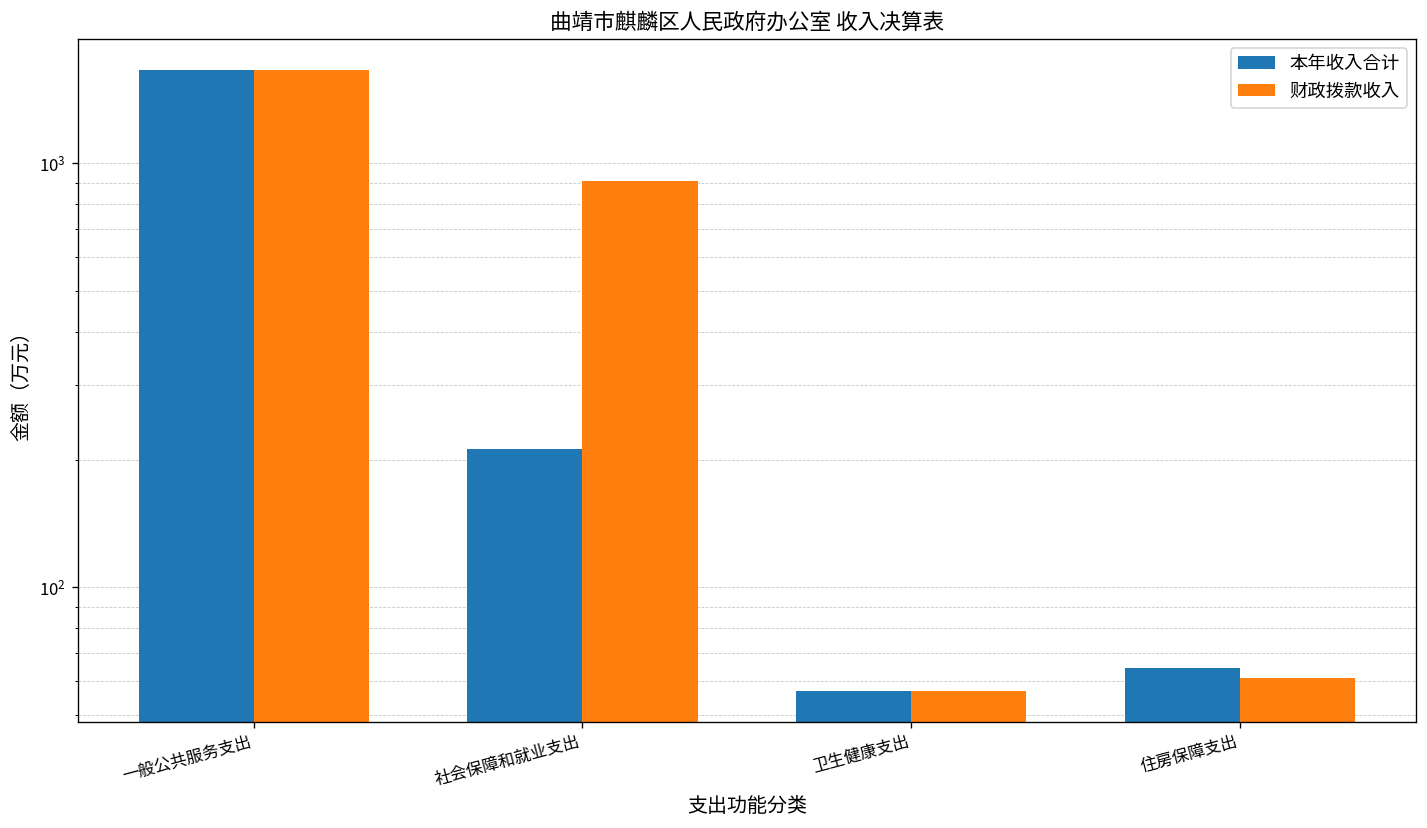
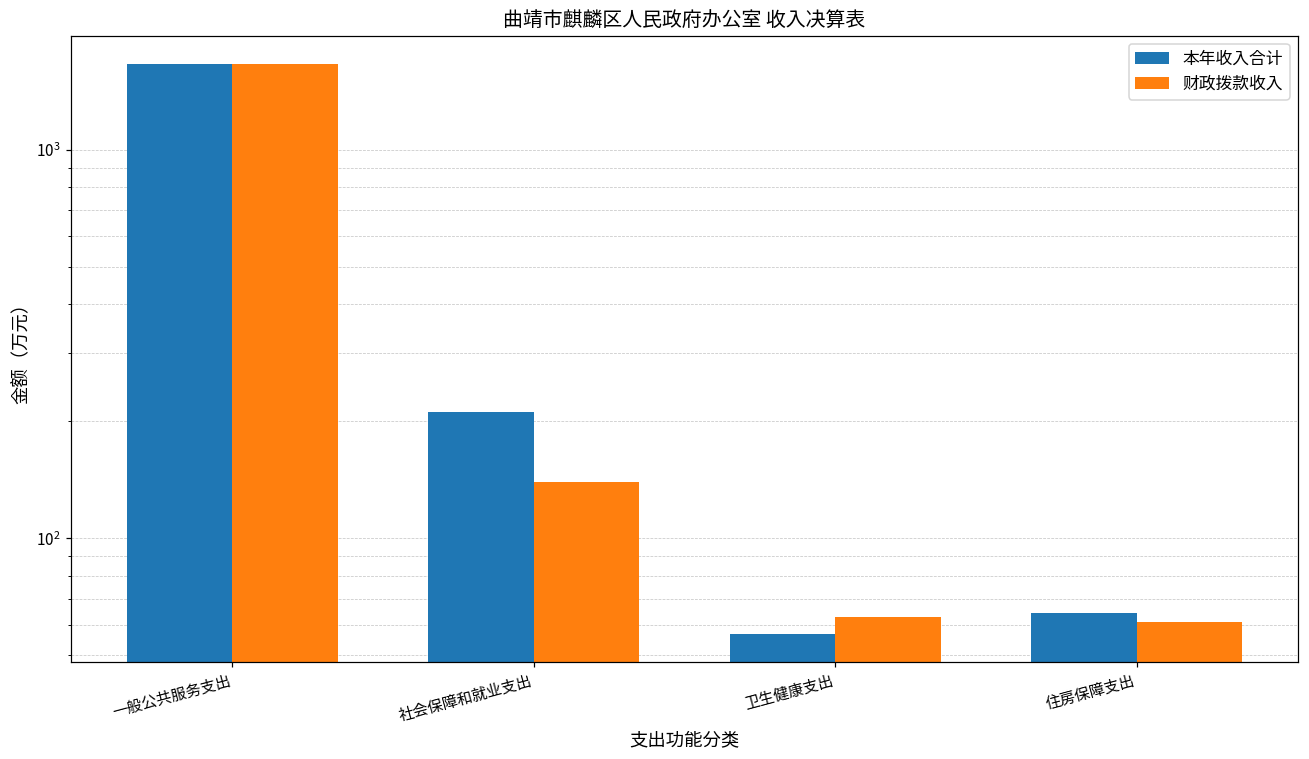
  {
    "本年收入合计": {
      "一般公共服务支出": 1700,
      "社会保障和就业支出": 210,
      "卫生健康支出": 57,
      "住房保障支出": 64
    },
    "财政拨款收入": {
      "一般公共服务支出": 1700,
-     "社会保障和就业支出": 910,
-     "卫生健康支出": 57,
+     "社会保障和就业支出": 140,
+     "卫生健康支出": 63,
      "住房保障支出": 61
    }
  }
